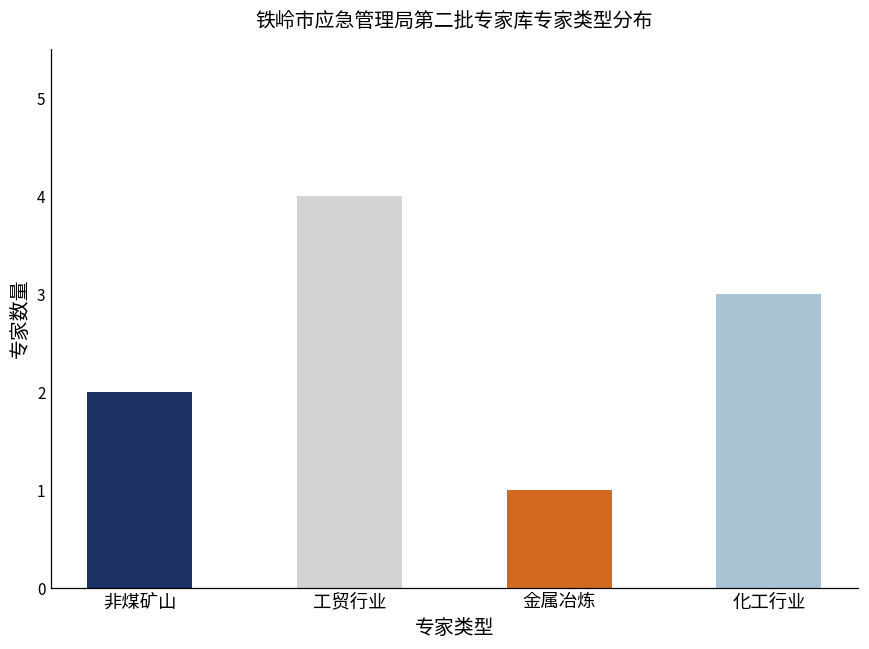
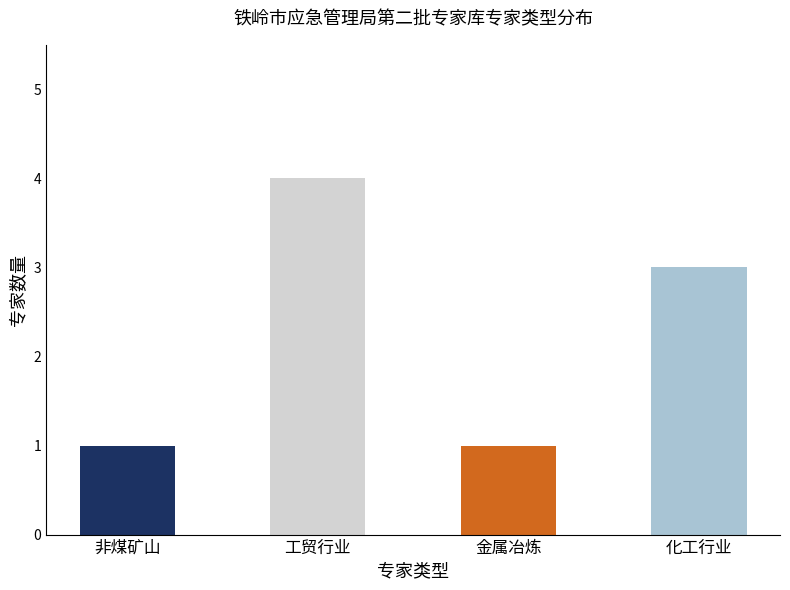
  {
-   "非煤矿山": 2,
+   "非煤矿山": 1,
    "工贸行业": 4,
    "金属冶炼": 1,
    "化工行业": 3
  }
